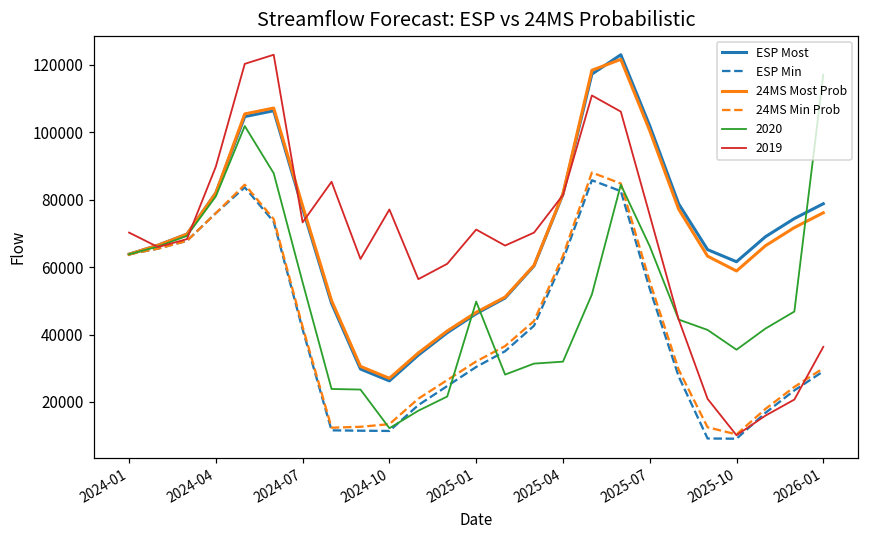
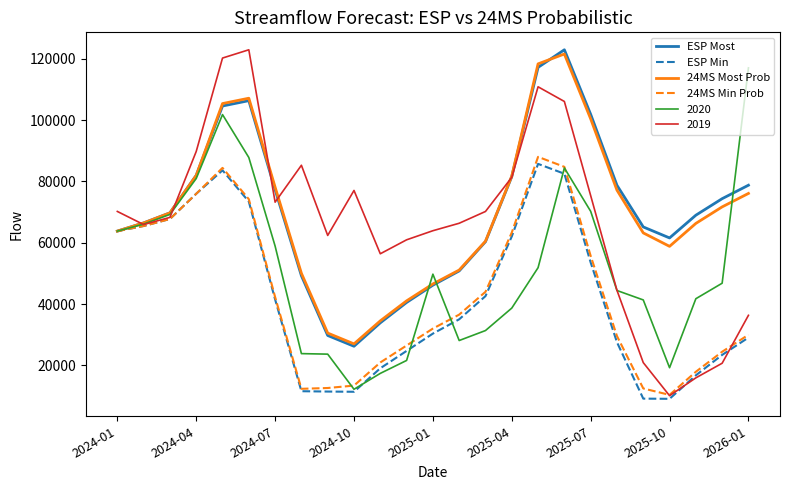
  {
    "2020": {
      "2024-04": 81000,
-     "2024-07": 55000,
+     "2024-07": 59000,
      "2025-01": 50000,
-     "2025-04": 32000,
-     "2025-07": 66000,
-     "2025-10": 35000
+     "2025-04": 39000,
+     "2025-07": 70000,
+     "2025-10": 19000
    },
    "2019": {
      "2024-01": 70000,
      "2024-04": 90000,
      "2024-07": 73000,
      "2024-10": 77000,
-     "2025-01": 71000,
+     "2025-01": 64000,
      "2025-07": 75000,
      "2026-01": 36000
    }
  }
